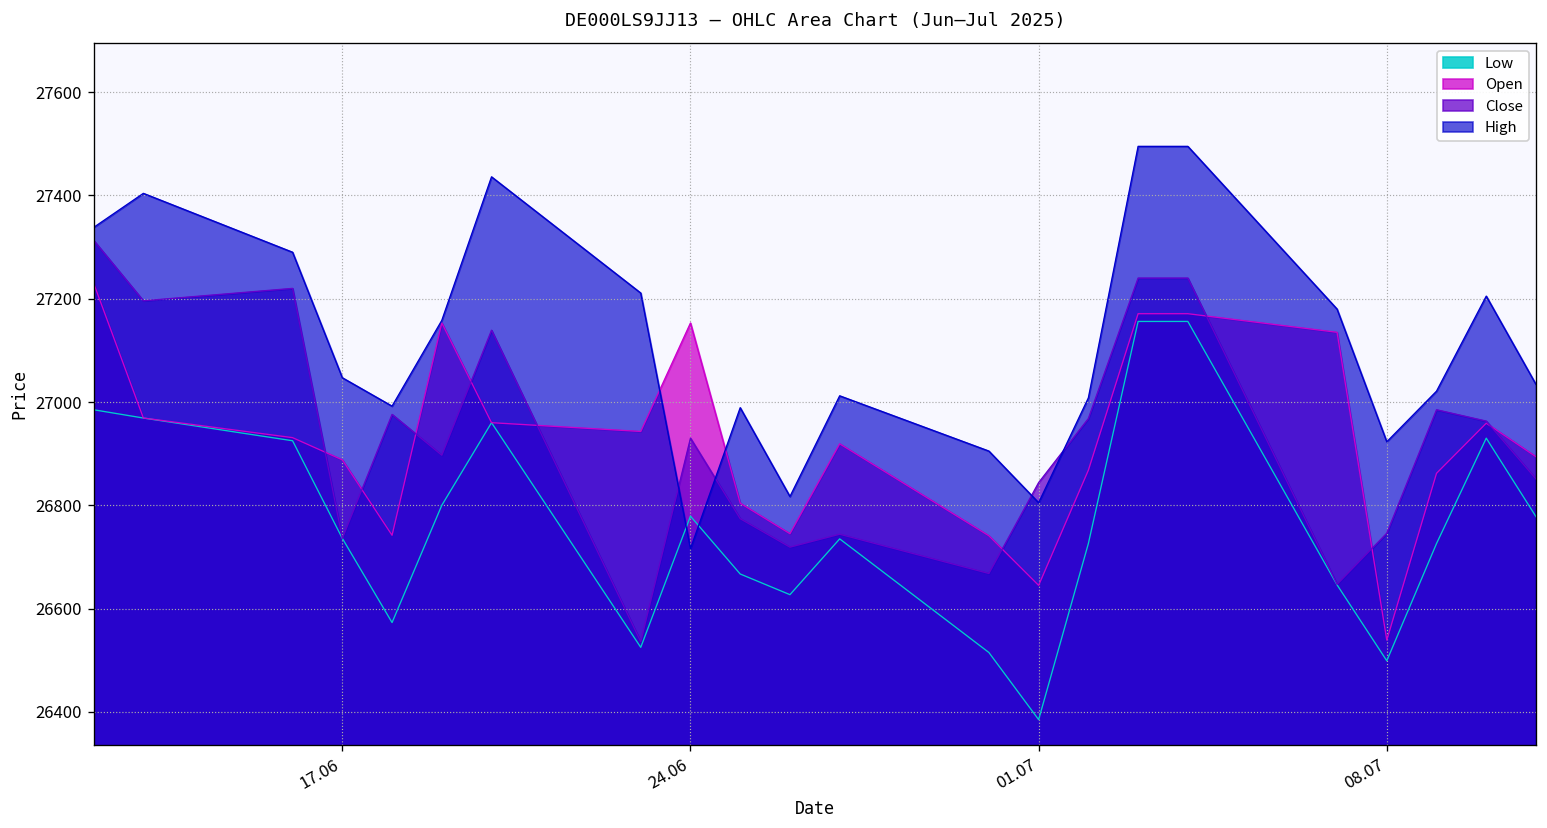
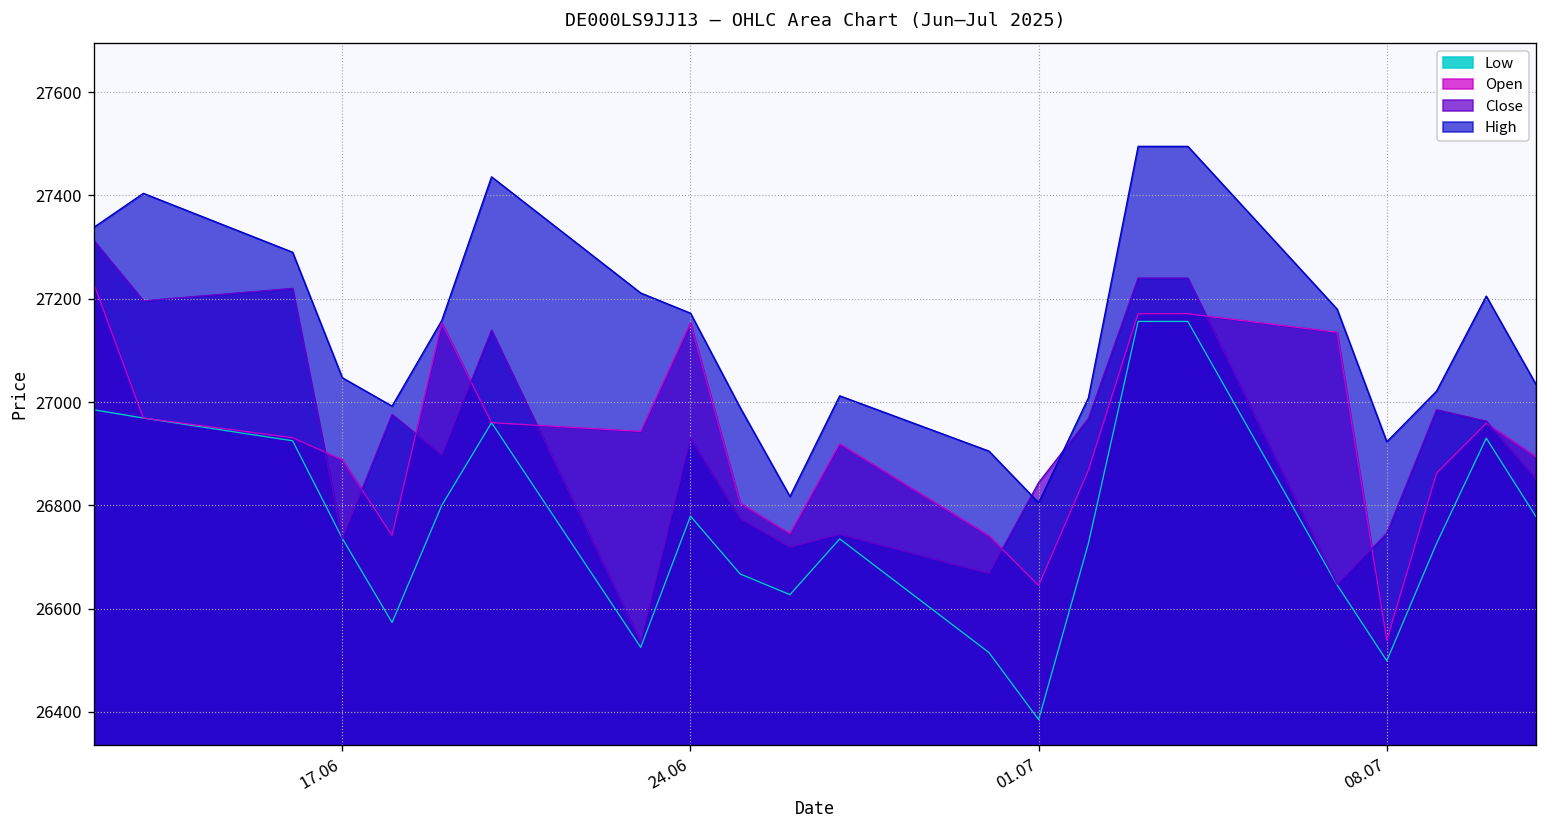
  {
    "Low": {
      "24.06": 26780,
      "01.07": 26390,
      "08.07": 26500
    },
    "Open": {
      "17.06": 26890,
      "24.06": 27150,
      "01.07": 26650,
      "08.07": 26540
    },
    "Close": {
      "24.06": 26930,
      "01.07": 26840,
      "08.07": 26750
    },
    "High": {
      "17.06": 27050,
-     "24.06": 26720,
+     "24.06": 27170,
      "01.07": 26810,
      "08.07": 26920
    }
  }
